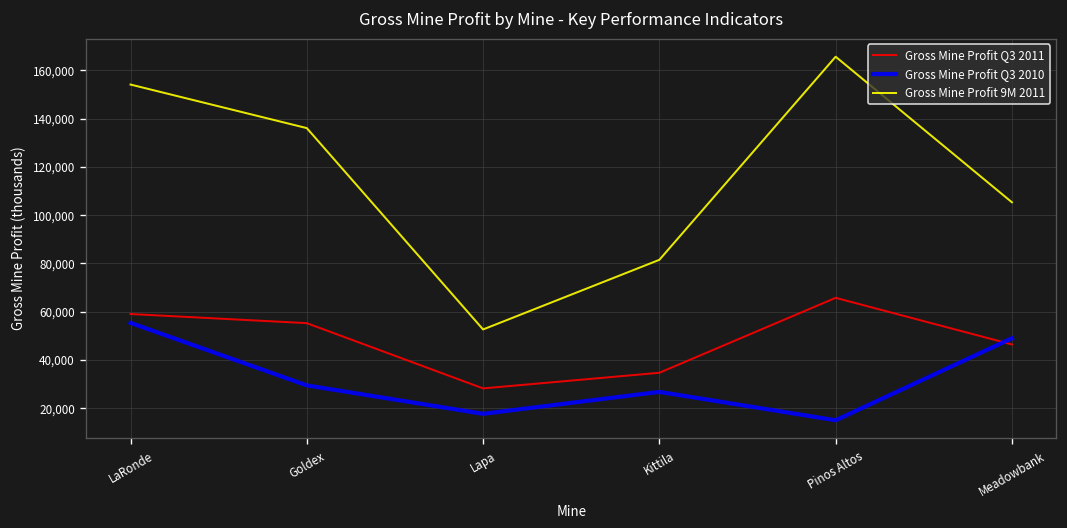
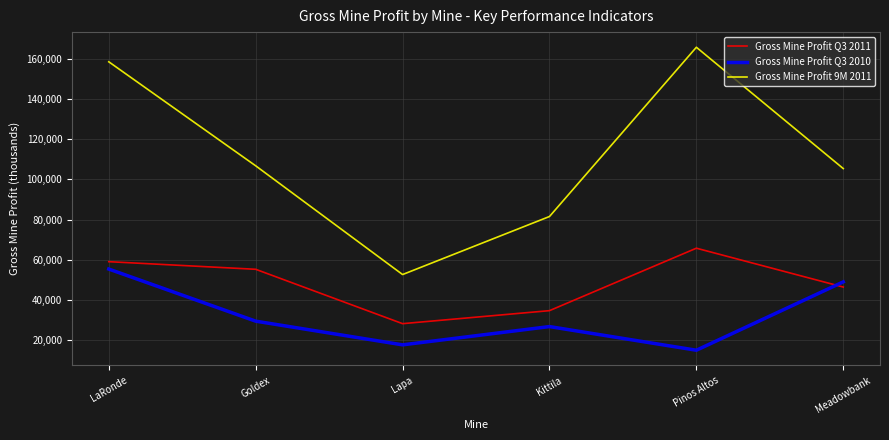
  {
    "Gross Mine Profit Q3 2011": {
      "LaRonde": "59,000",
      "Goldex": "55,000",
      "Lapa": "28,000",
      "Kittila": "35,000",
      "Pinos Altos": "66,000",
      "Meadowbank": "46,000"
    },
    "Gross Mine Profit Q3 2010": {
      "LaRonde": "55,000",
      "Goldex": "30,000",
      "Lapa": "18,000",
      "Kittila": "27,000",
      "Pinos Altos": "15,000",
      "Meadowbank": "49,000"
    },
    "Gross Mine Profit 9M 2011": {
-     "LaRonde": "154,000",
-     "Goldex": "136,000",
+     "LaRonde": "158,000",
+     "Goldex": "107,000",
      "Lapa": "53,000",
      "Kittila": "82,000",
      "Pinos Altos": "166,000",
      "Meadowbank": "105,000"
    }
  }
